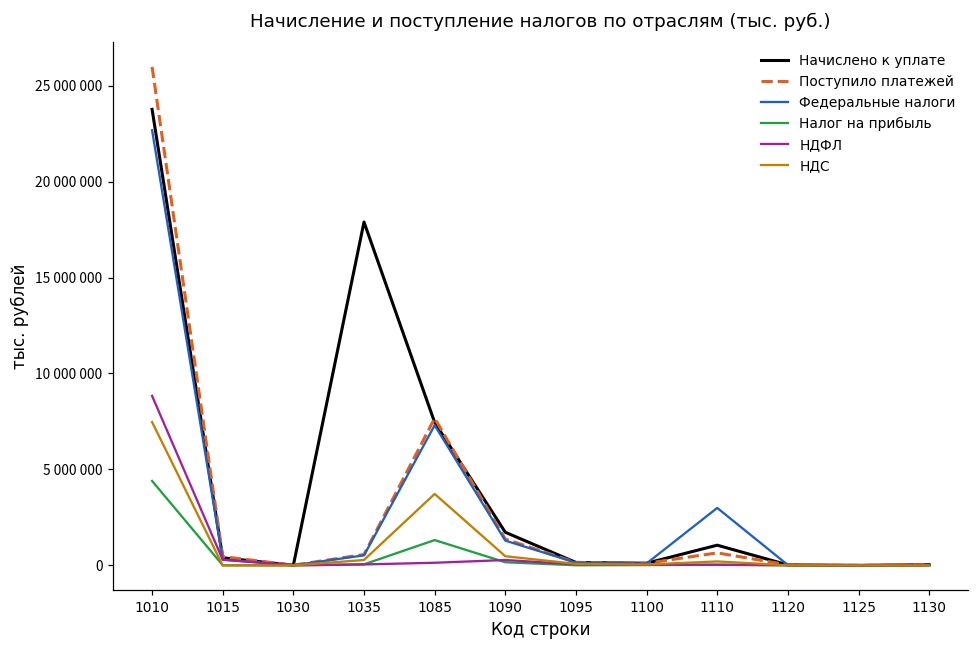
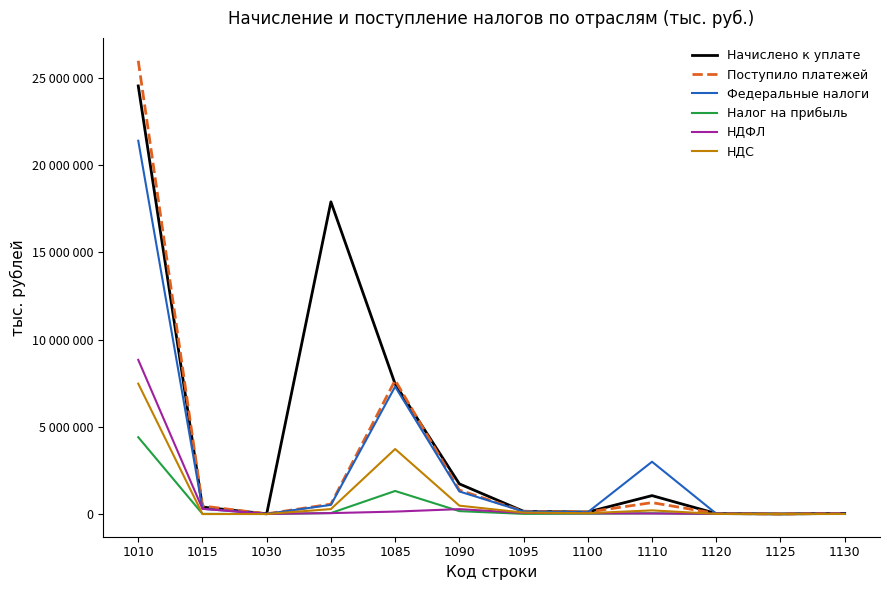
  {
    "Начислено к уплате": {
-     "1010": 23800000,
+     "1010": 24500000,
      "1035": 17900000,
      "1085": 7500000,
      "1090": 1700000,
      "1110": 1100000
    },
    "Федеральные налоги": {
-     "1010": 22700000,
+     "1010": 21400000,
      "1085": 7300000,
      "1110": 3000000
    },
    "Налог на прибыль": {
      "1010": 4400000,
      "1085": 1300000
    },
    "НДФЛ": {
      "1010": 8800000,
      "1085": 100000
    }
  }
